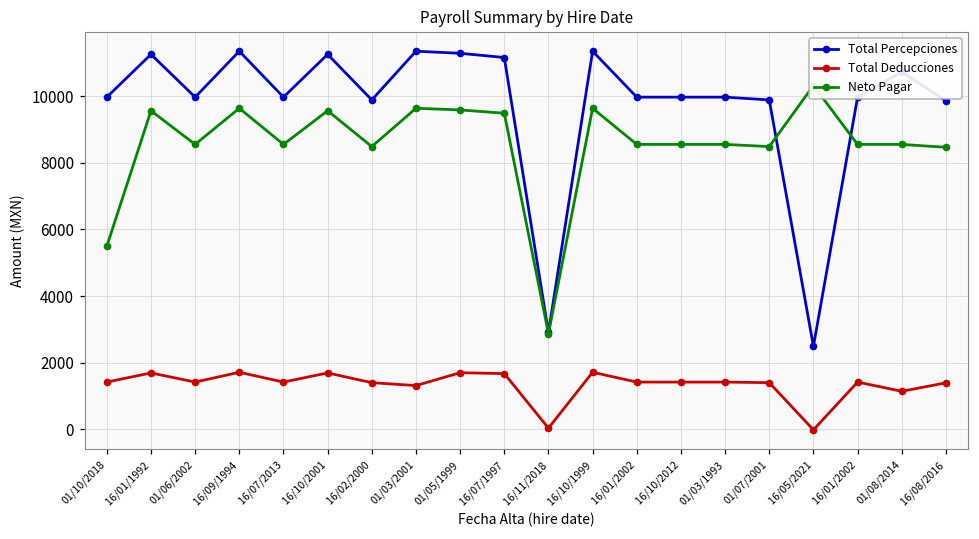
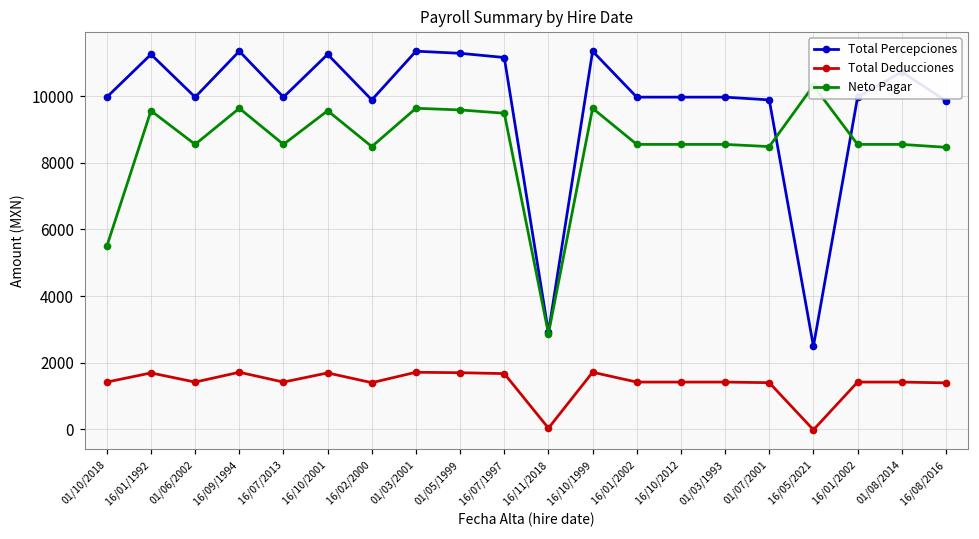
  {
    "Total Percepciones": {
      "01/10/2018": 10000,
      "16/01/1992": 11300,
      "01/06/2002": 10000,
      "16/09/1994": 11300,
      "16/07/2013": 10000,
      "16/10/2001": 11300,
      "16/02/2000": 9900,
      "01/03/2001": 11300,
      "01/05/1999": 11300,
      "16/07/1997": 11200,
      "16/10/1999": 11300,
      "16/10/2012": 10000,
      "01/03/1993": 10000,
      "01/07/2001": 9900,
      "16/05/2021": 2500,
      "16/08/2016": 9900
    },
    "Total Deducciones": {
      "01/10/2018": 1400,
      "16/01/1992": 1700,
      "01/06/2002": 1400,
      "16/09/1994": 1700,
      "16/07/2013": 1400,
      "16/10/2001": 1700,
      "16/02/2000": 1400,
-     "01/03/2001": 1300,
+     "01/03/2001": 1700,
      "01/05/1999": 1700,
      "16/07/1997": 1700,
      "16/11/2018": 0,
      "16/10/1999": 1700,
      "16/10/2012": 1400,
      "01/03/1993": 1400,
      "01/07/2001": 1400,
      "16/05/2021": 0,
-     "01/08/2014": 1100,
+     "01/08/2014": 1400,
      "16/08/2016": 1400
    },
    "Neto Pagar": {
      "01/10/2018": 5500,
      "16/01/1992": 9600,
      "01/06/2002": 8500,
      "16/09/1994": 9600,
      "16/07/2013": 8500,
      "16/10/2001": 9600,
      "16/02/2000": 8500,
      "01/03/2001": 9600,
      "01/05/1999": 9600,
      "16/07/1997": 9500,
      "16/10/1999": 9600,
      "16/10/2012": 8500,
      "01/03/1993": 8500,
      "01/07/2001": 8500,
      "01/08/2014": 8500,
      "16/08/2016": 8500
    }
  }
